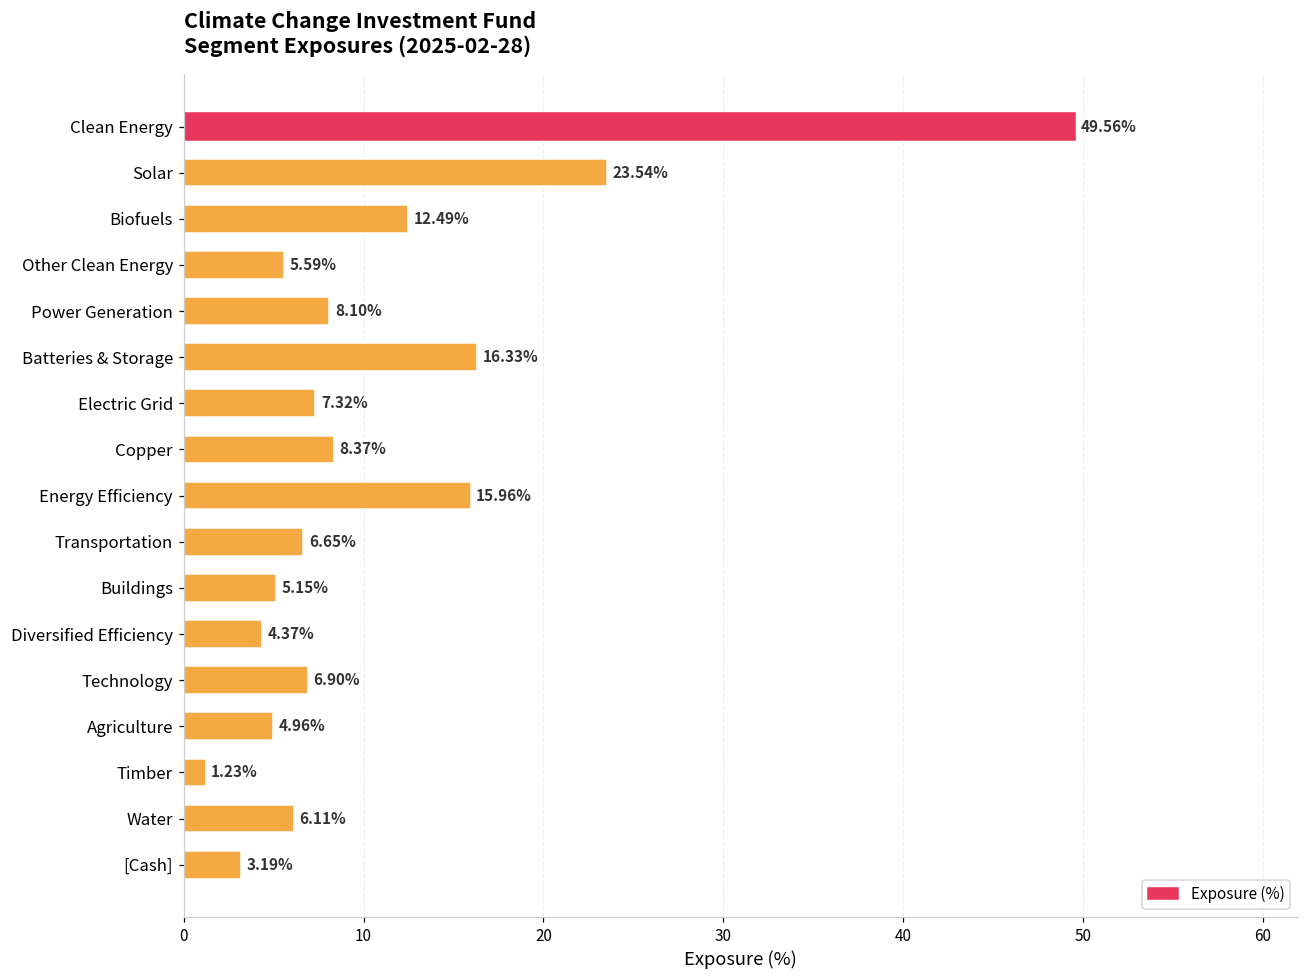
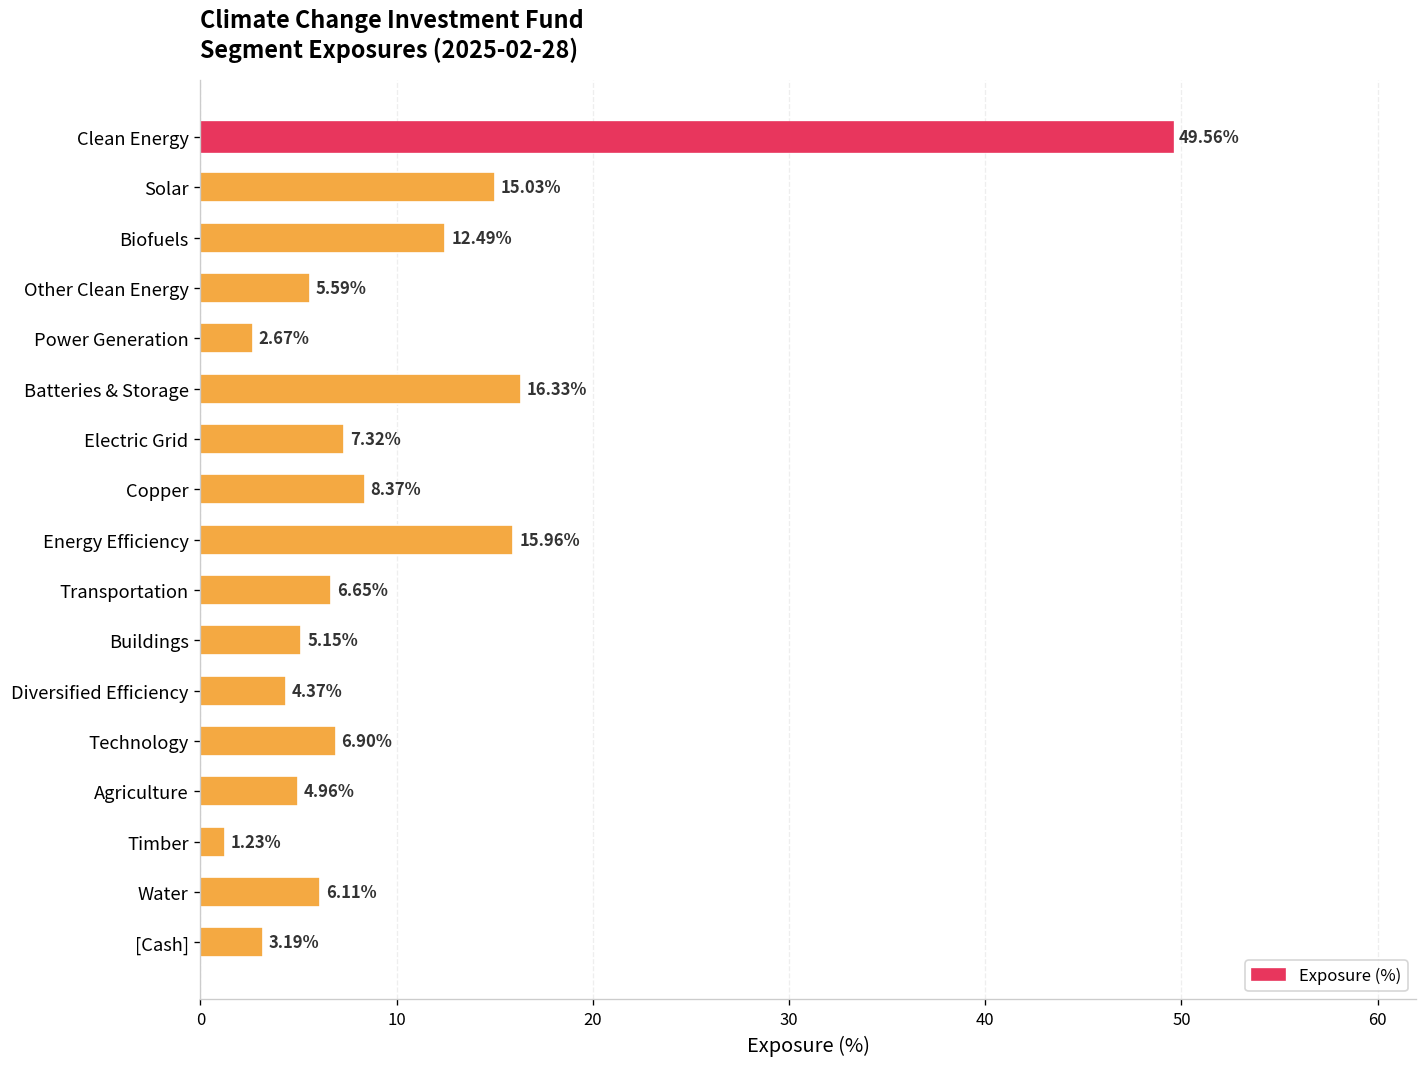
  {
    "Clean Energy": "49.56%",
-   "Solar": "23.54%",
+   "Solar": "15.03%",
    "Biofuels": "12.49%",
    "Other Clean Energy": "5.59%",
-   "Power Generation": "8.10%",
+   "Power Generation": "2.67%",
    "Batteries & Storage": "16.33%",
    "Electric Grid": "7.32%",
    "Copper": "8.37%",
    "Energy Efficiency": "15.96%",
    "Transportation": "6.65%",
    "Buildings": "5.15%",
    "Diversified Efficiency": "4.37%",
    "Technology": "6.90%",
    "Agriculture": "4.96%",
    "Timber": "1.23%",
    "Water": "6.11%",
    "[Cash]": "3.19%"
  }
